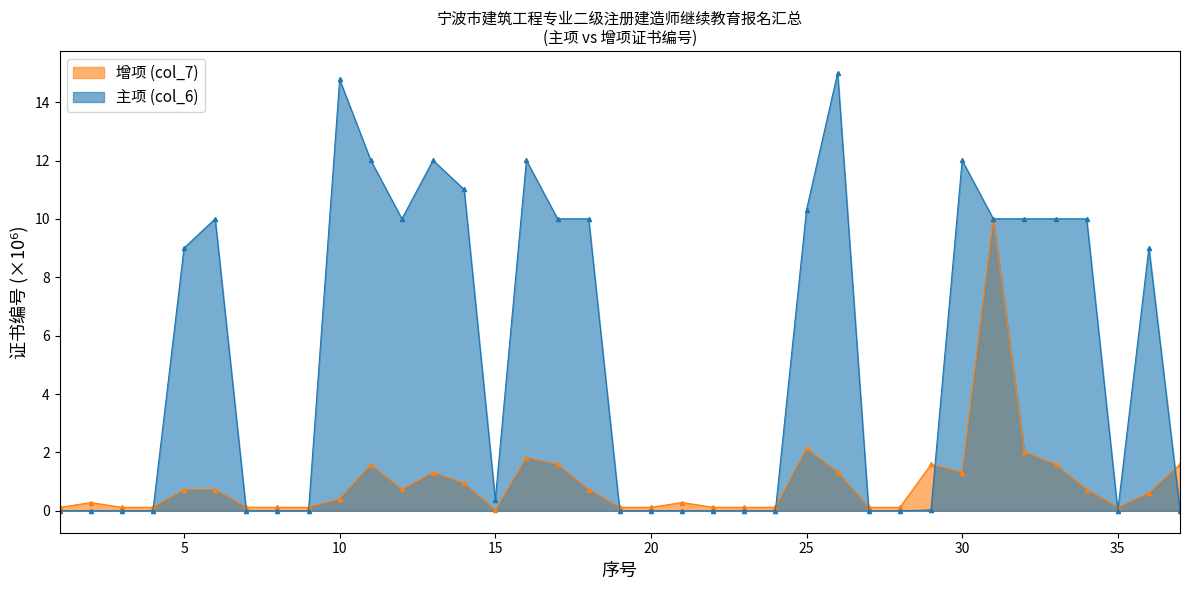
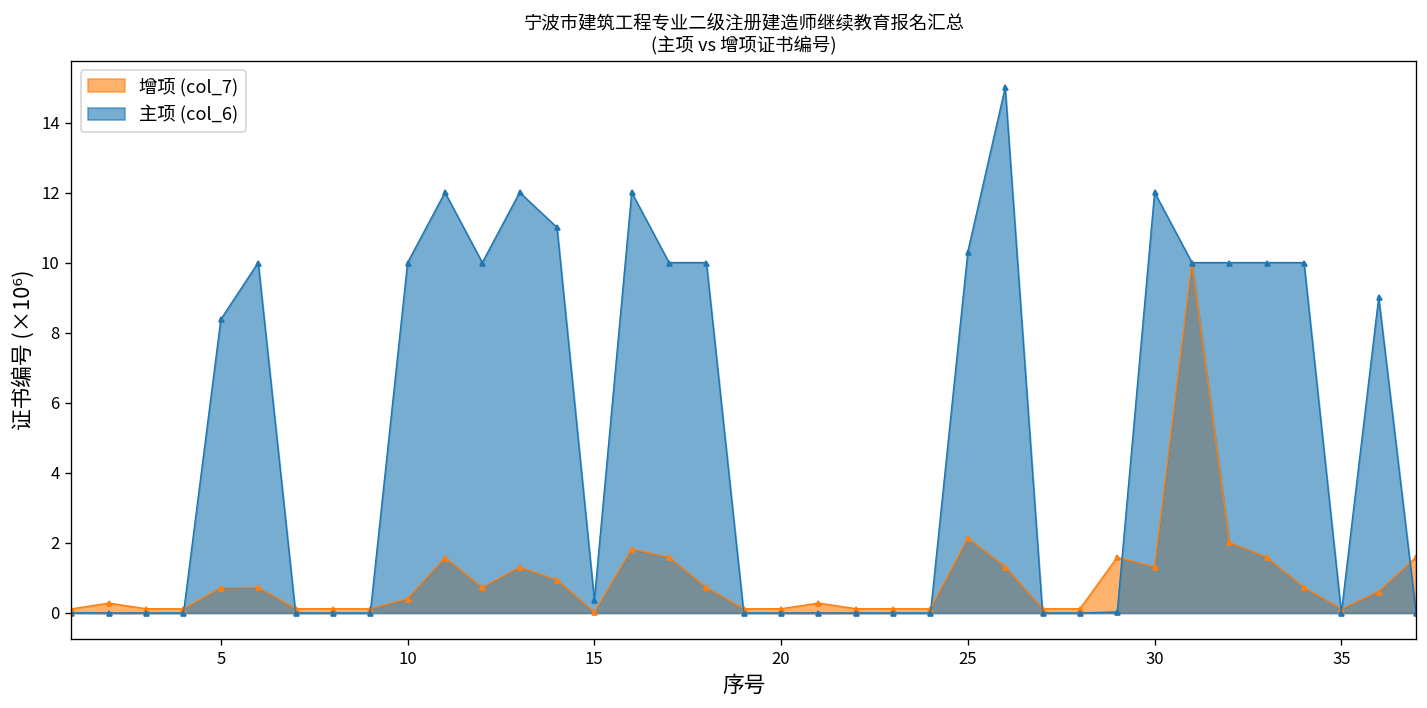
  {
    "增项 (col_7)": {
      "5": 0.7,
      "10": 0.4,
      "15": 0.0,
      "20": 0.1,
      "25": 2.1,
      "30": 1.3,
      "35": 0.1
    },
    "主项 (col_6)": {
-     "5": 9.0,
-     "10": 14.8,
+     "5": 8.4,
+     "10": 10.0,
      "15": 0.4,
      "20": 0.0,
      "25": 10.3,
      "30": 12.0,
      "35": 0.0
    }
  }
